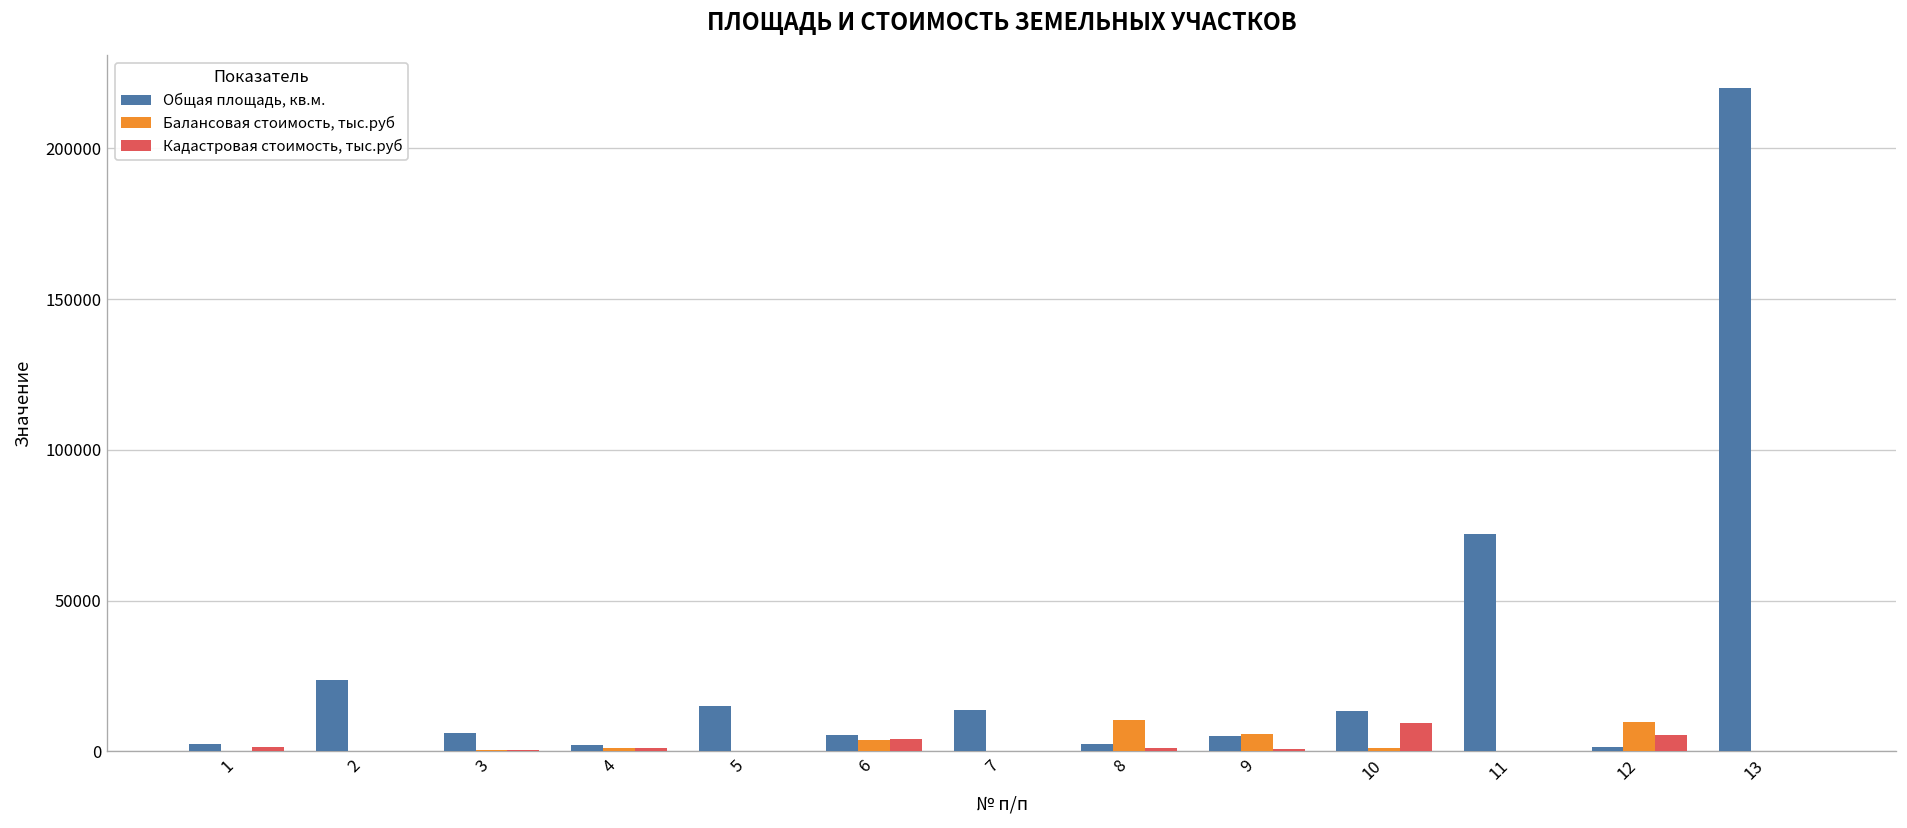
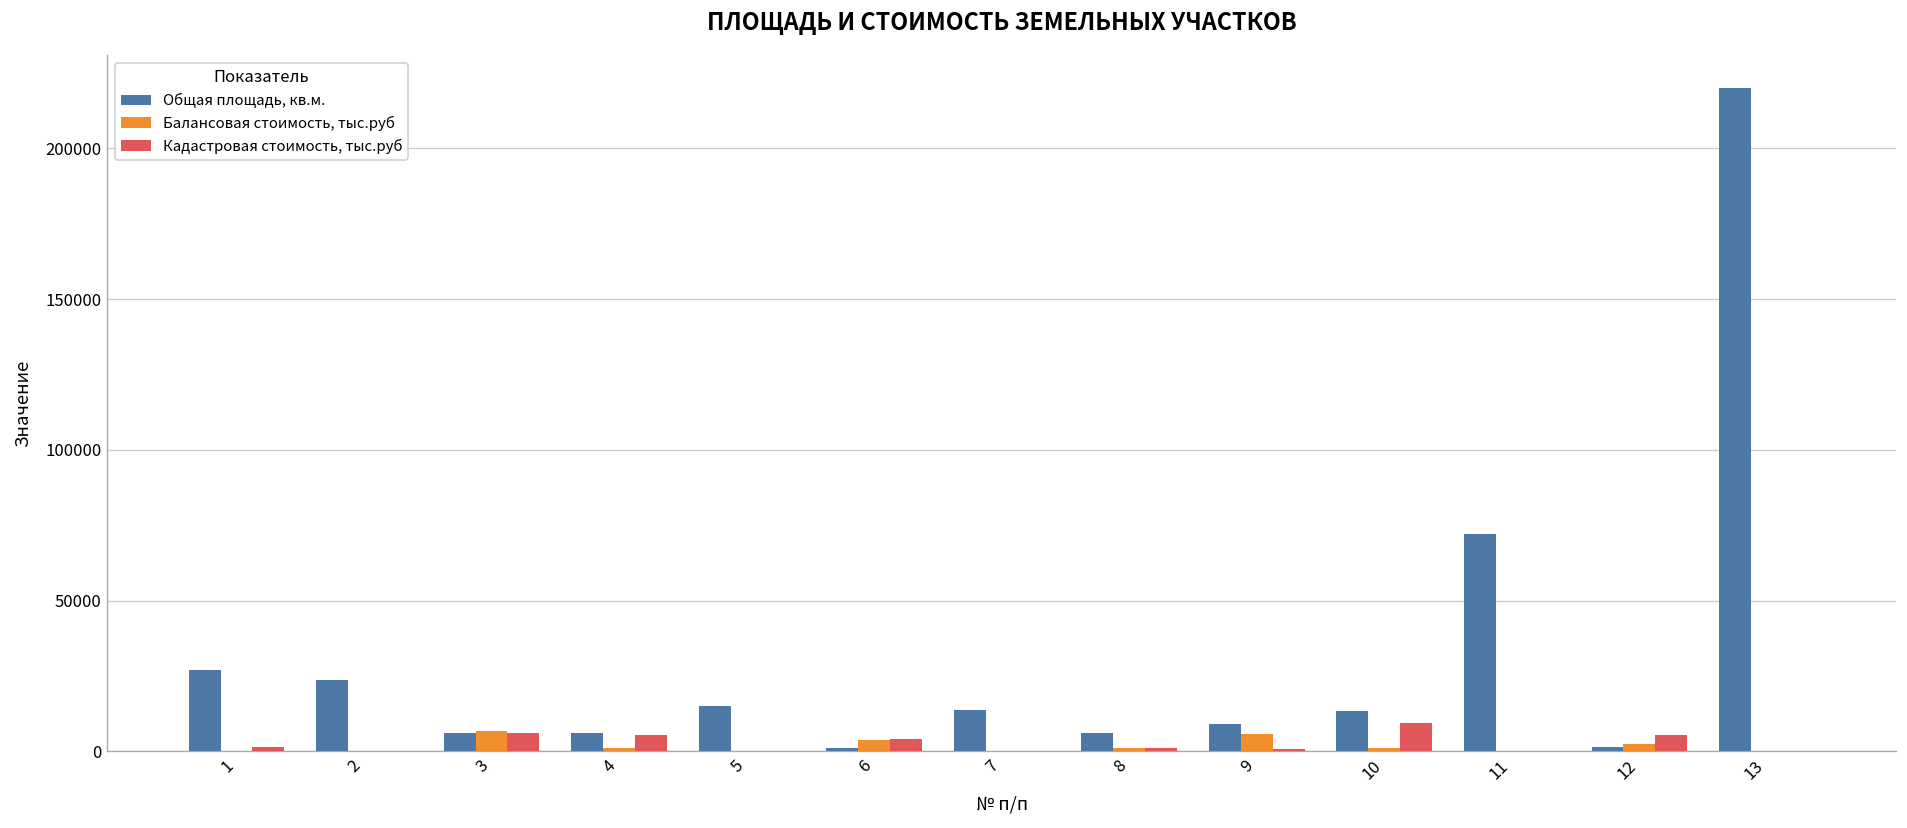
  {
    "Общая площадь, кв.м.": {
-     "1": 2000,
+     "1": 27000,
      "2": 24000,
      "3": 6000,
-     "4": 2000,
+     "4": 6000,
      "5": 15000,
-     "6": 5000,
+     "6": 1000,
      "7": 14000,
-     "8": 2000,
-     "9": 5000,
+     "8": 6000,
+     "9": 9000,
      "10": 13000,
      "11": 72000,
      "12": 1000,
      "13": 220000
    },
    "Балансовая стоимость, тыс.руб": {
      "1": 0,
      "2": 0,
-     "3": 0,
+     "3": 7000,
      "4": 1000,
      "5": 0,
      "6": 4000,
      "7": 0,
-     "8": 10000,
+     "8": 1000,
      "9": 6000,
      "10": 1000,
-     "12": 10000,
+     "12": 2000,
      "13": 0
    },
    "Кадастровая стоимость, тыс.руб": {
      "1": 1000,
      "2": 0,
-     "3": 0,
-     "4": 1000,
+     "3": 6000,
+     "4": 5000,
      "5": 0,
      "6": 4000,
      "7": 0,
      "8": 1000,
      "10": 10000,
      "12": 6000,
      "13": 0
    }
  }
